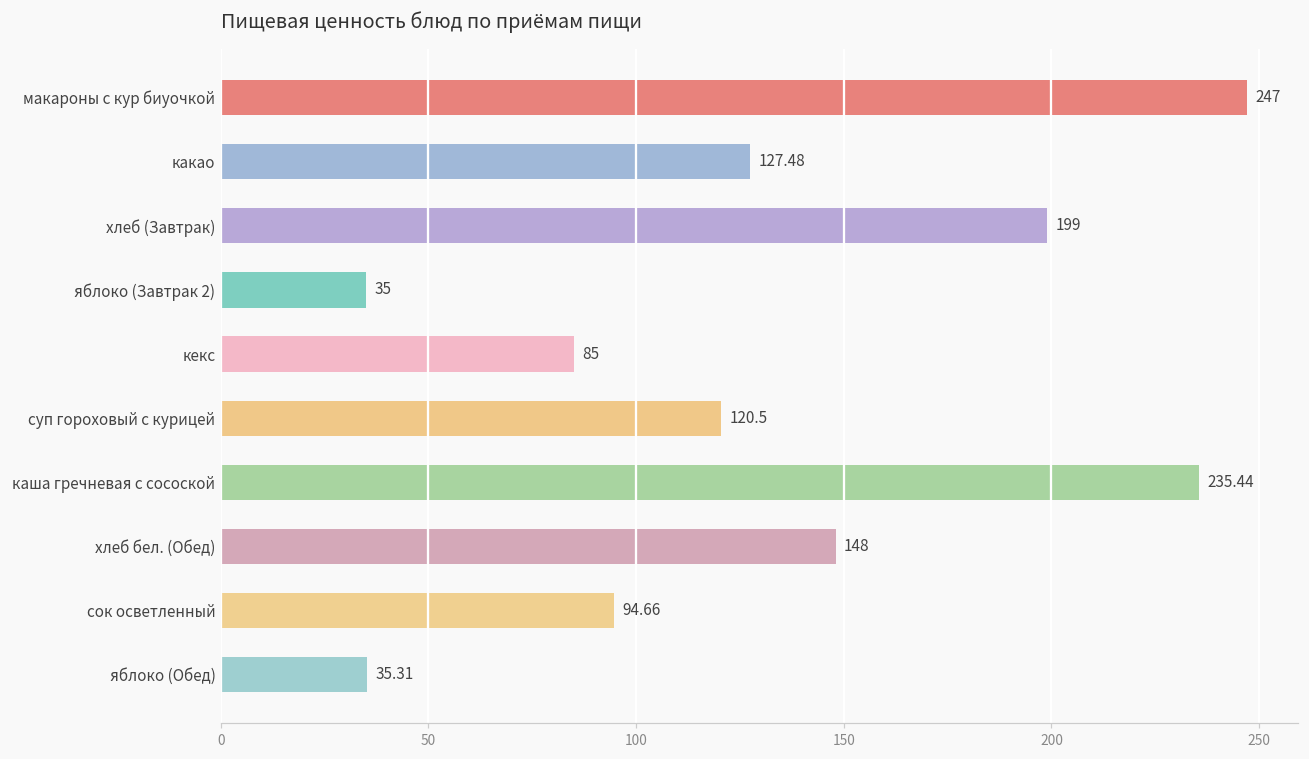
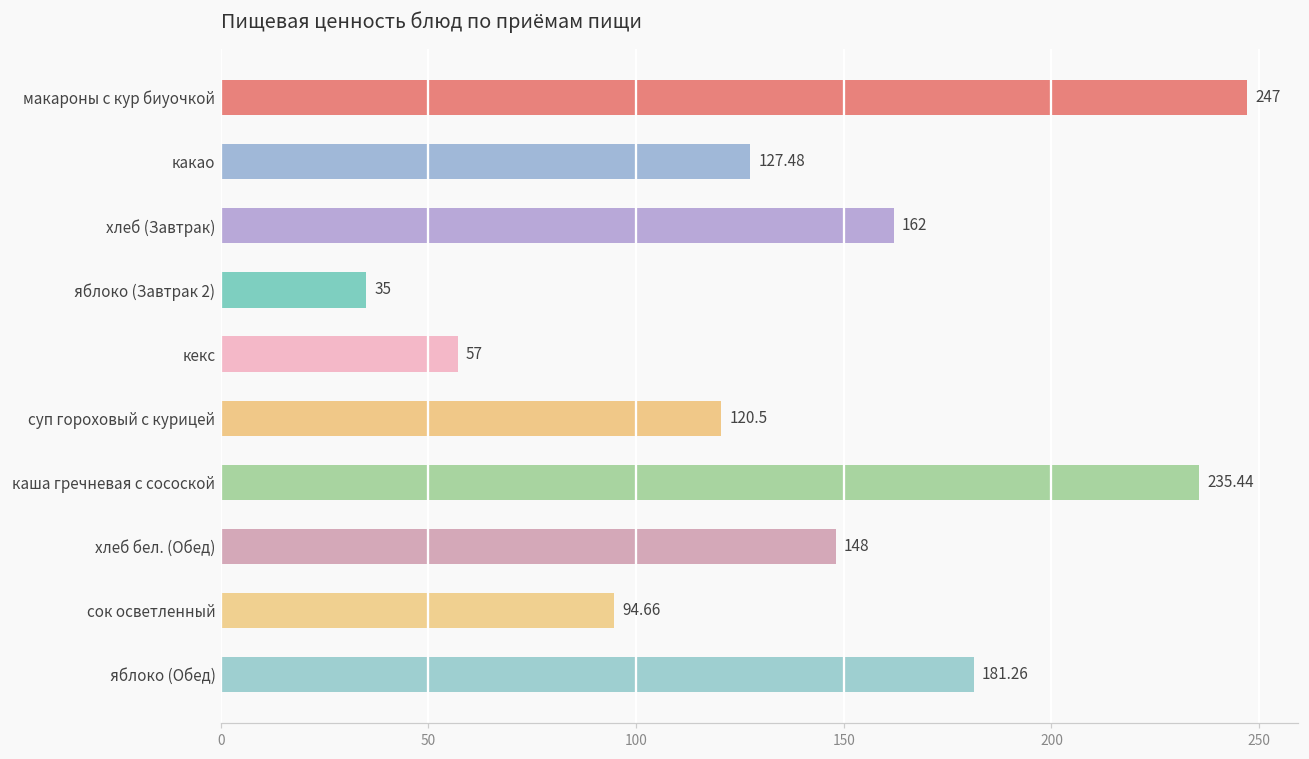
  {
    "макароны с кур биуочкой": 247,
    "какао": 127.48,
-   "хлеб (Завтрак)": 199,
+   "хлеб (Завтрак)": 162,
    "яблоко (Завтрак 2)": 35,
-   "кекс": 85,
+   "кекс": 57,
    "суп гороховый с курицей": 120.5,
    "каша гречневая с сосоской": 235.44,
    "хлеб бел. (Обед)": 148,
    "сок осветленный": 94.66,
-   "яблоко (Обед)": 35.31
+   "яблоко (Обед)": 181.26
  }
